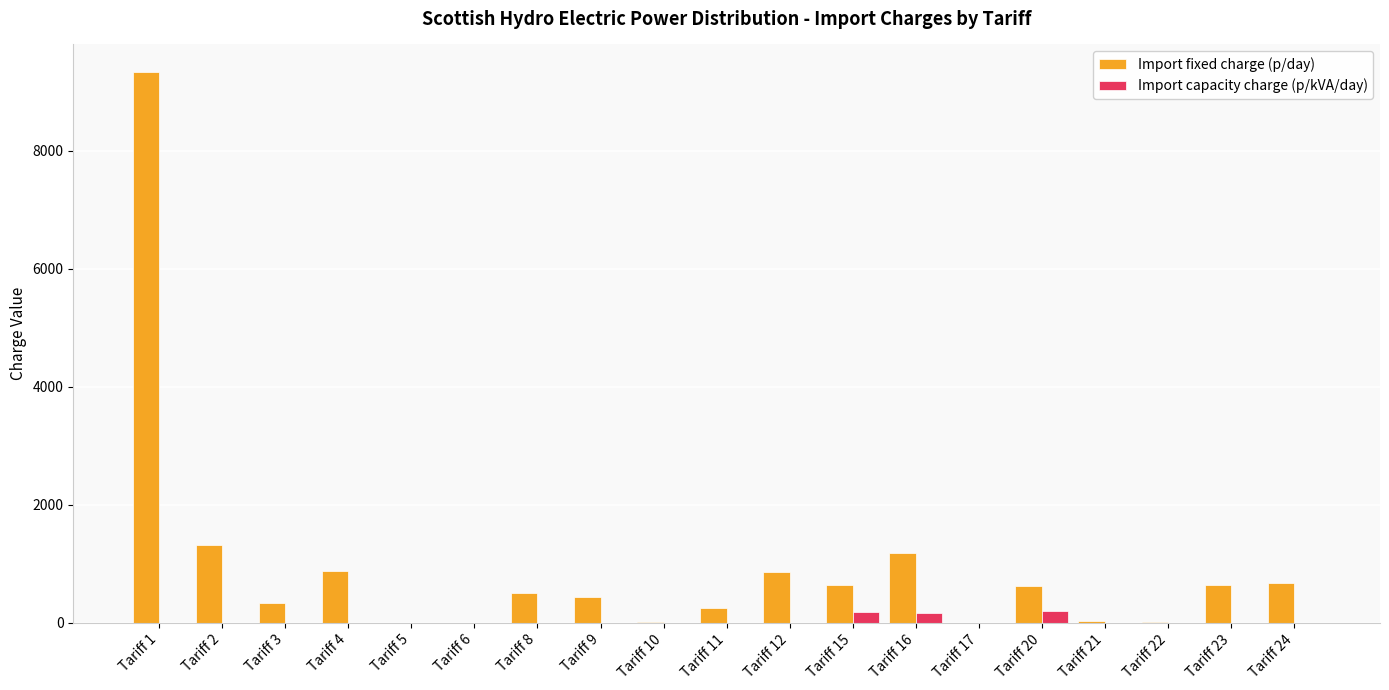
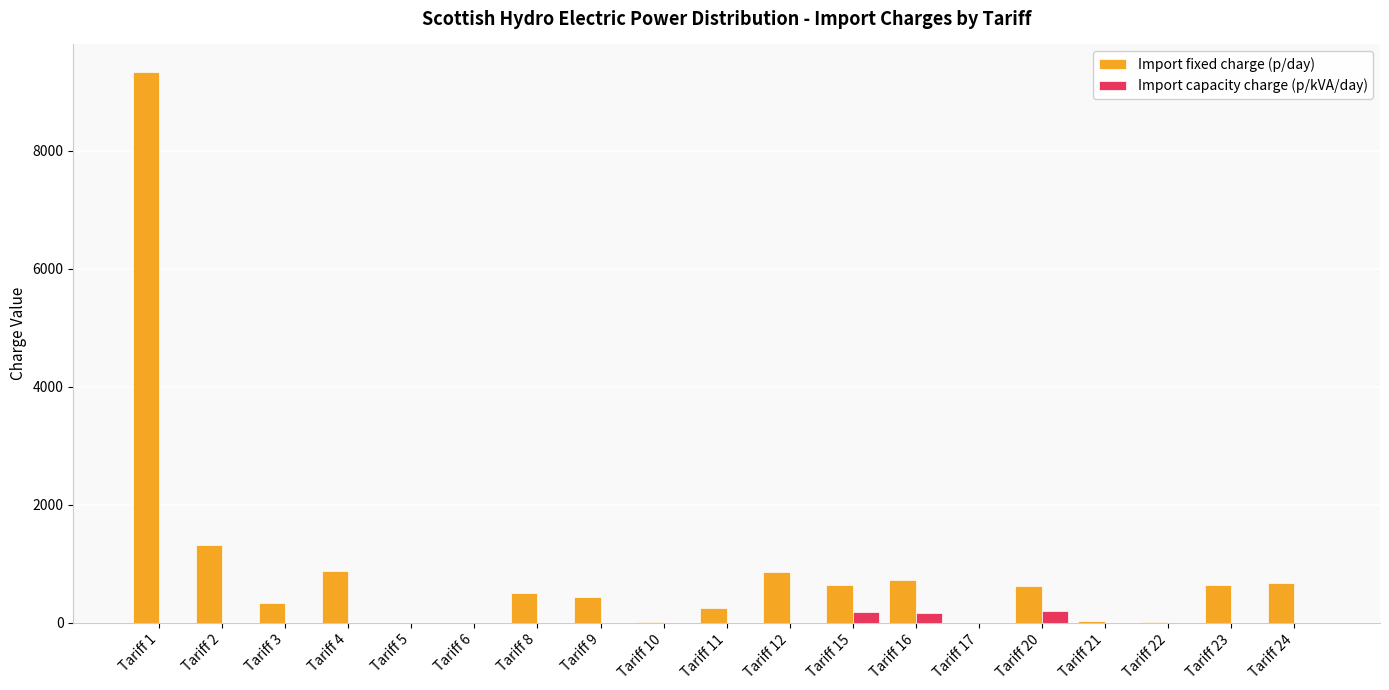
  {
    "Import fixed charge (p/day)": {
      "Tariff 1": 9300,
      "Tariff 2": 1300,
      "Tariff 3": 300,
      "Tariff 4": 900,
      "Tariff 8": 500,
      "Tariff 9": 400,
      "Tariff 11": 300,
      "Tariff 12": 900,
      "Tariff 15": 600,
-     "Tariff 16": 1200,
+     "Tariff 16": 700,
      "Tariff 20": 600,
      "Tariff 23": 600,
      "Tariff 24": 700
    },
    "Import capacity charge (p/kVA/day)": {
      "Tariff 15": 200,
      "Tariff 16": 200,
      "Tariff 20": 200
    }
  }
